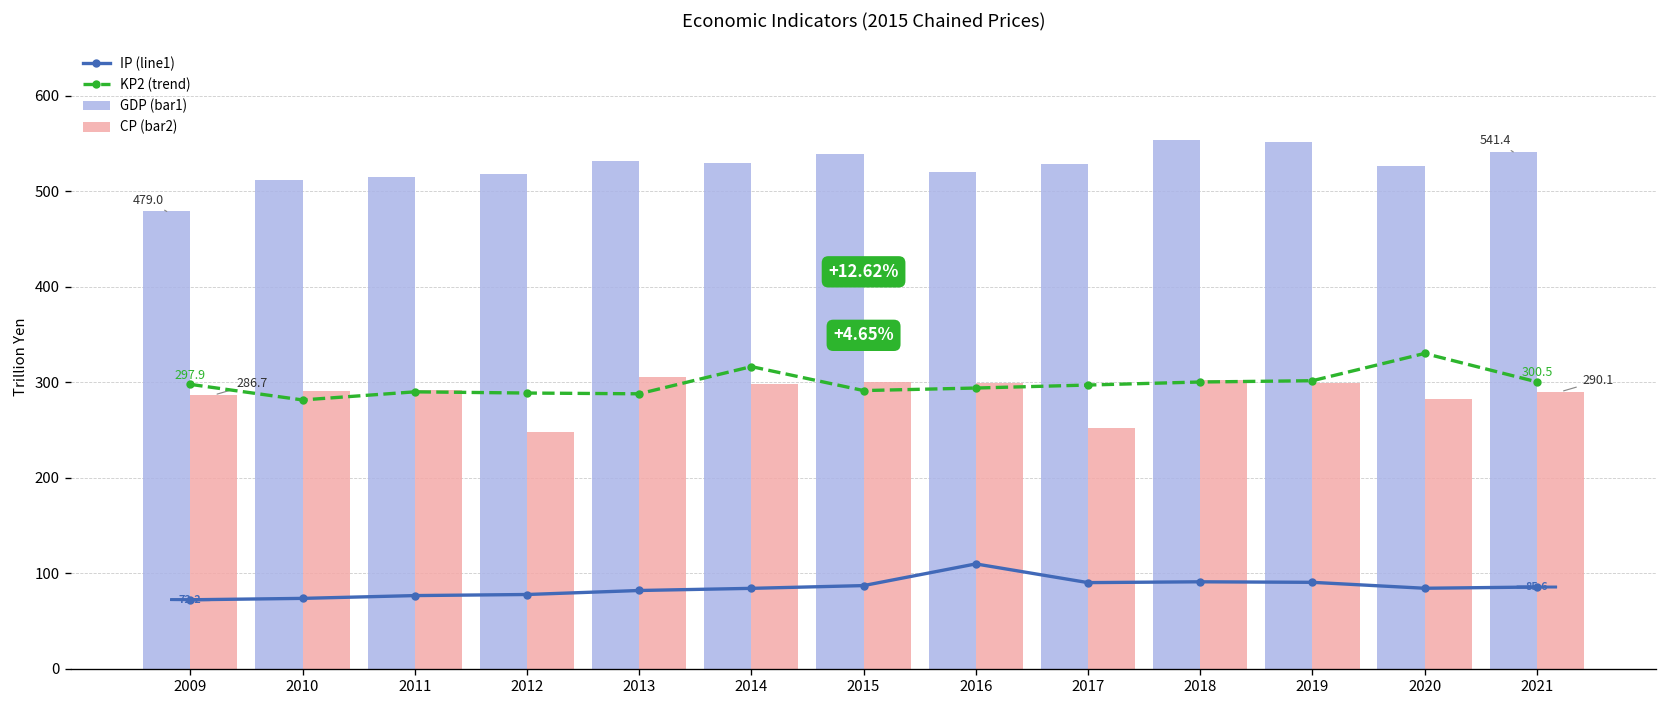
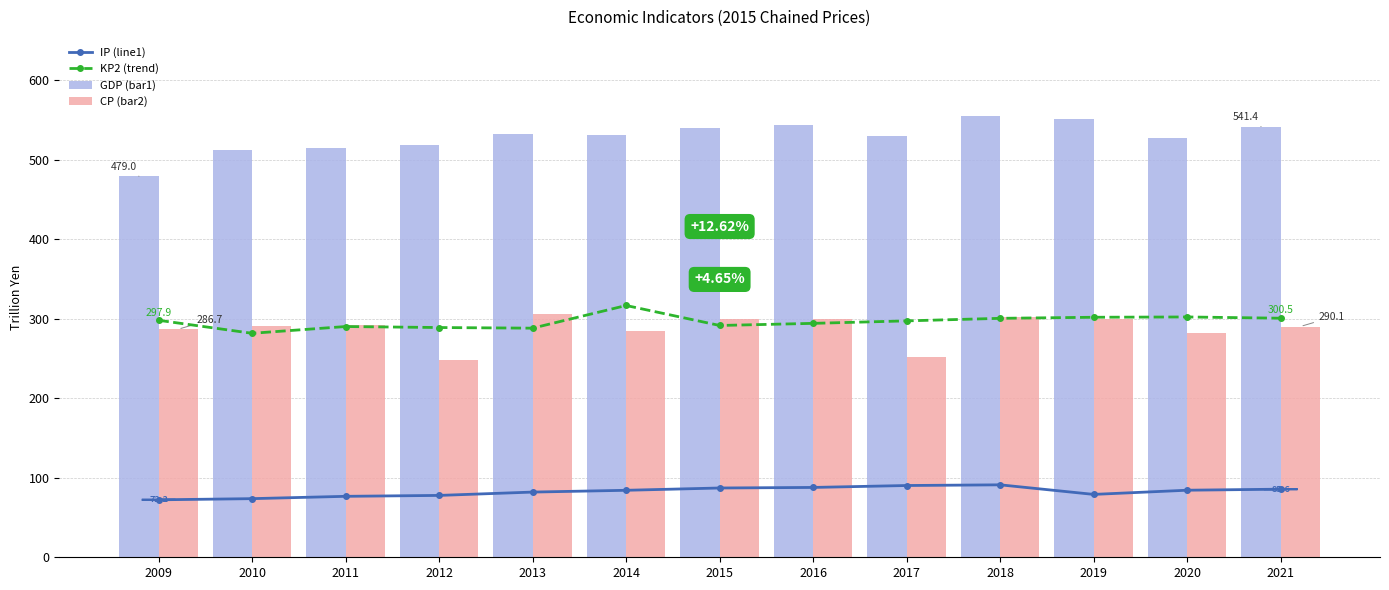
  {
    "GDP (bar1)": {
      "2010": 510,
      "2011": 510,
      "2012": 520,
      "2013": 530,
      "2014": 530,
-     "2016": 520,
+     "2016": 540,
      "2017": 530,
      "2018": 550,
      "2019": 550,
      "2020": 530
    },
    "IP (line1)": {
      "2010": 70,
      "2011": 80,
      "2012": 80,
      "2013": 80,
      "2014": 80,
      "2015": 90,
-     "2016": 110,
+     "2016": 90,
      "2017": 90,
      "2018": 90,
-     "2019": 90,
+     "2019": 80,
      "2020": 80
    },
    "KP2 (trend)": {
      "2010": 280,
      "2011": 290,
      "2012": 290,
      "2013": 290,
      "2014": 320,
      "2015": 290,
      "2016": 290,
      "2017": 300,
      "2018": 300,
      "2019": 300,
-     "2020": 330
+     "2020": 300
    },
    "CP (bar2)": {
      "2010": 290,
      "2011": 290,
      "2012": 250,
      "2013": 310,
-     "2014": 300,
+     "2014": 280,
      "2015": 300,
      "2016": 300,
      "2017": 250,
      "2018": 300,
      "2019": 300,
      "2020": 280
    }
  }
